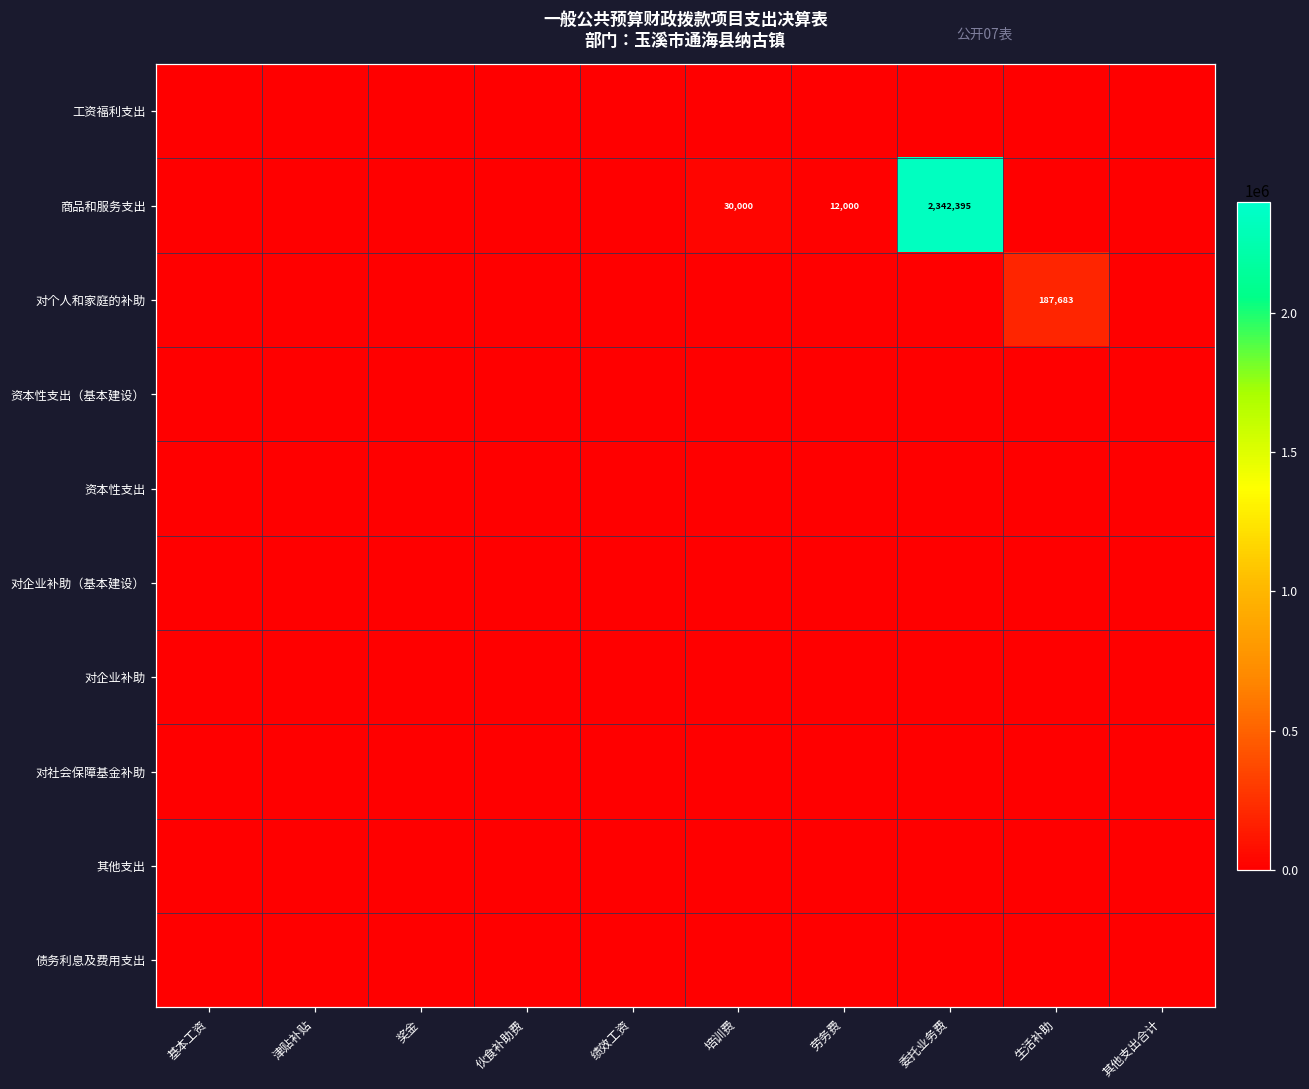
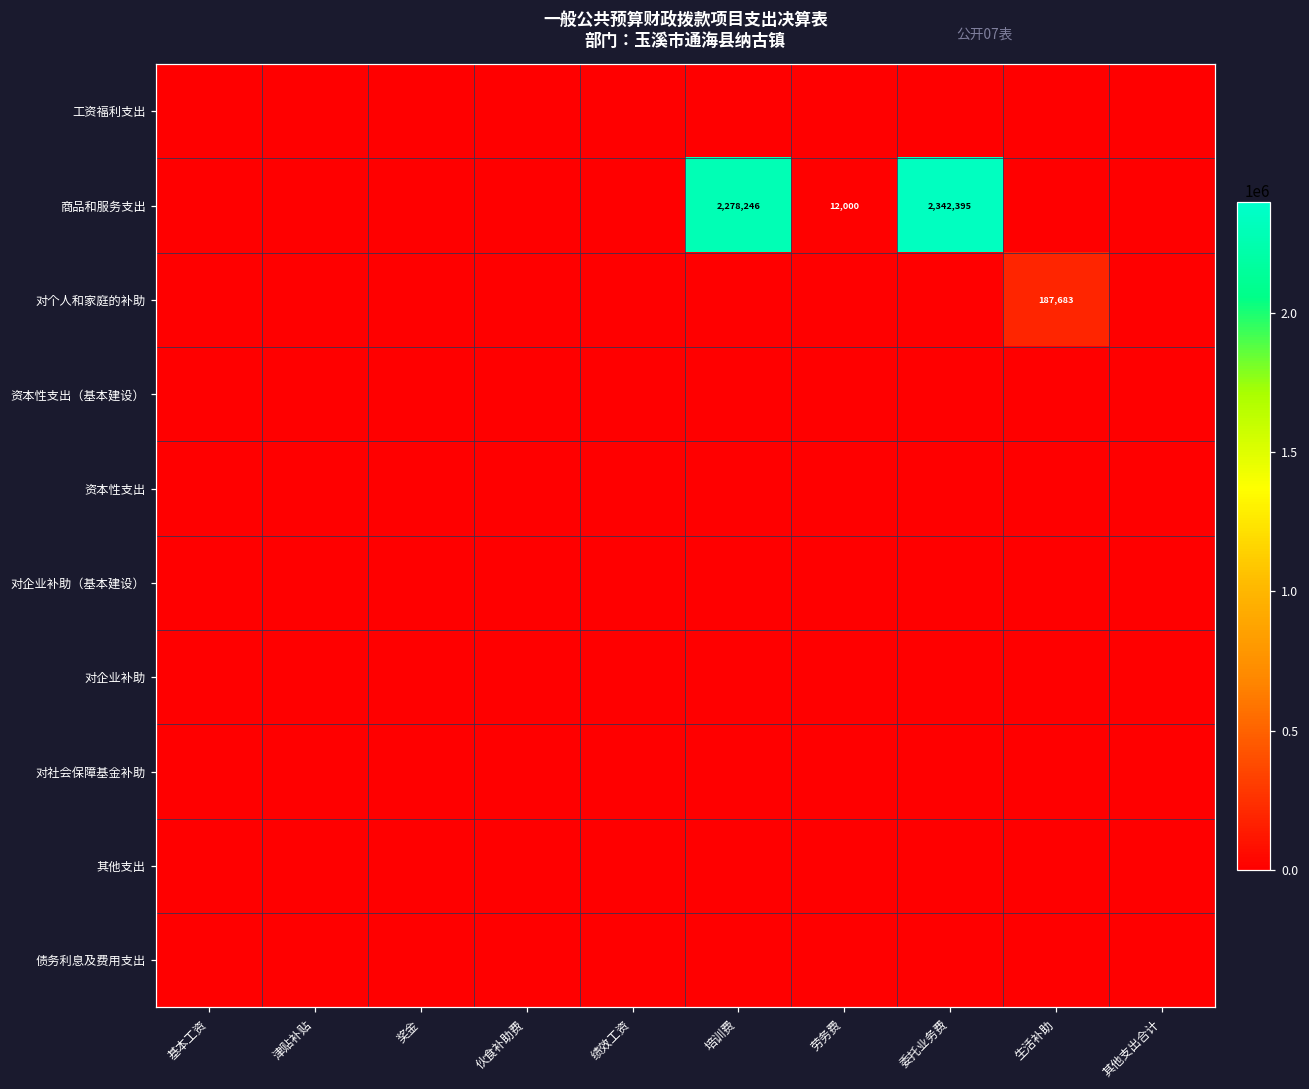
  {
    "商品和服务支出": {
-     "培训费": "30,000",
+     "培训费": "2,278,246",
      "劳务费": "12,000",
      "委托业务费": "2,342,395"
    },
    "对个人和家庭的补助": {
      "生活补助": "187,683"
    }
  }
